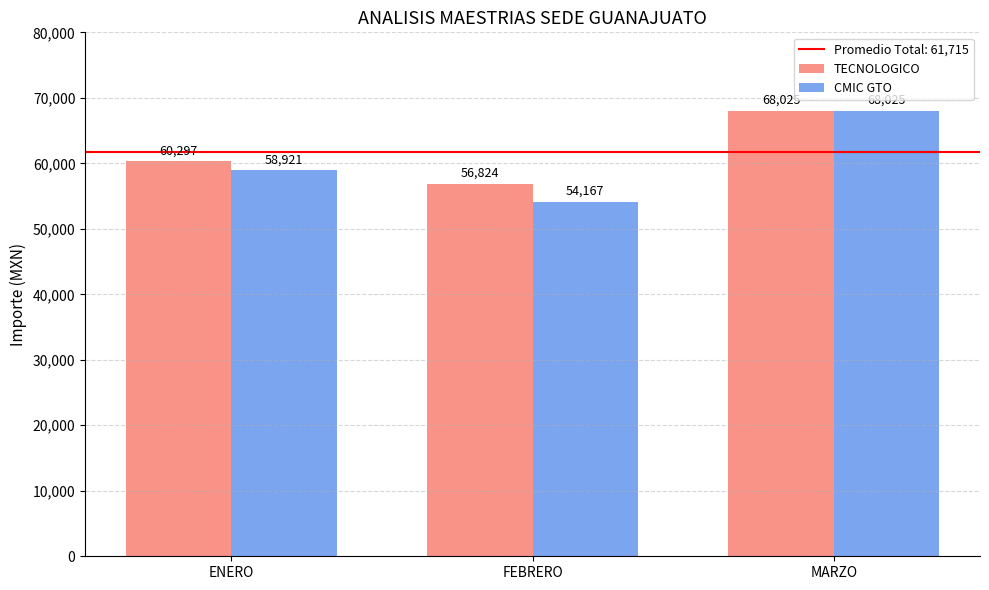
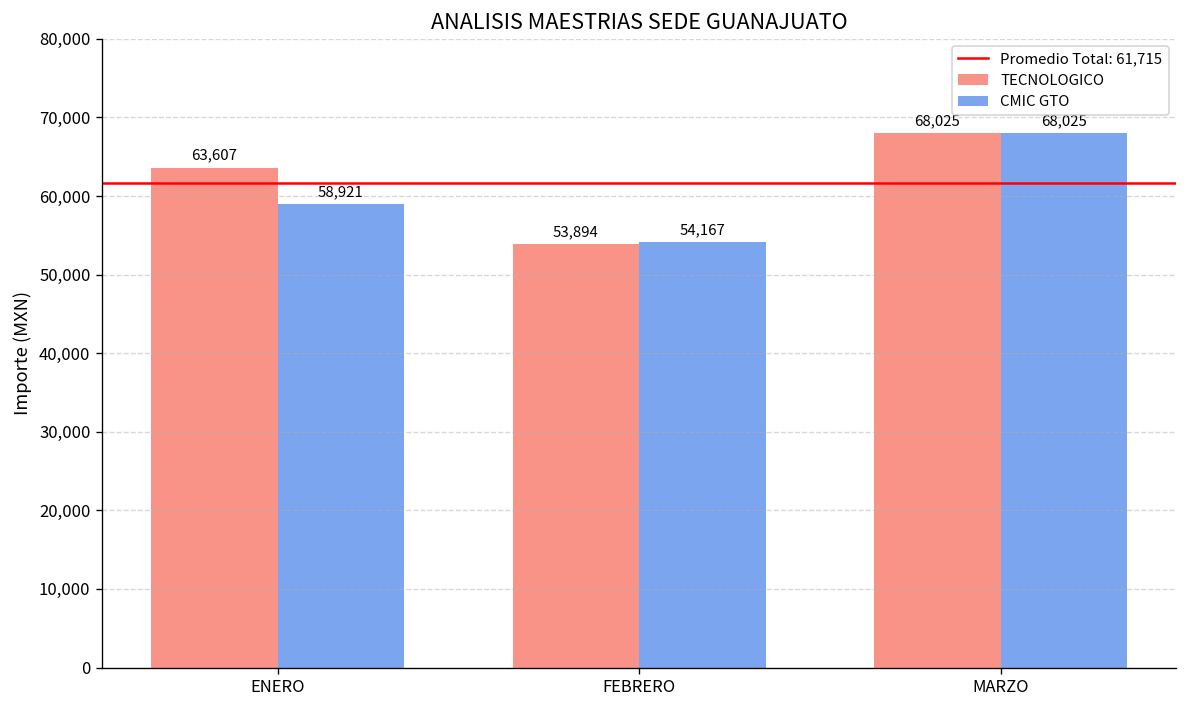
  {
    "TECNOLOGICO": {
-     "ENERO": "60,297",
-     "FEBRERO": "56,824"
+     "ENERO": "63,607",
+     "FEBRERO": "53,894"
    },
    "CMIC GTO": {
      "ENERO": "58,921",
      "FEBRERO": "54,167"
    }
  }
